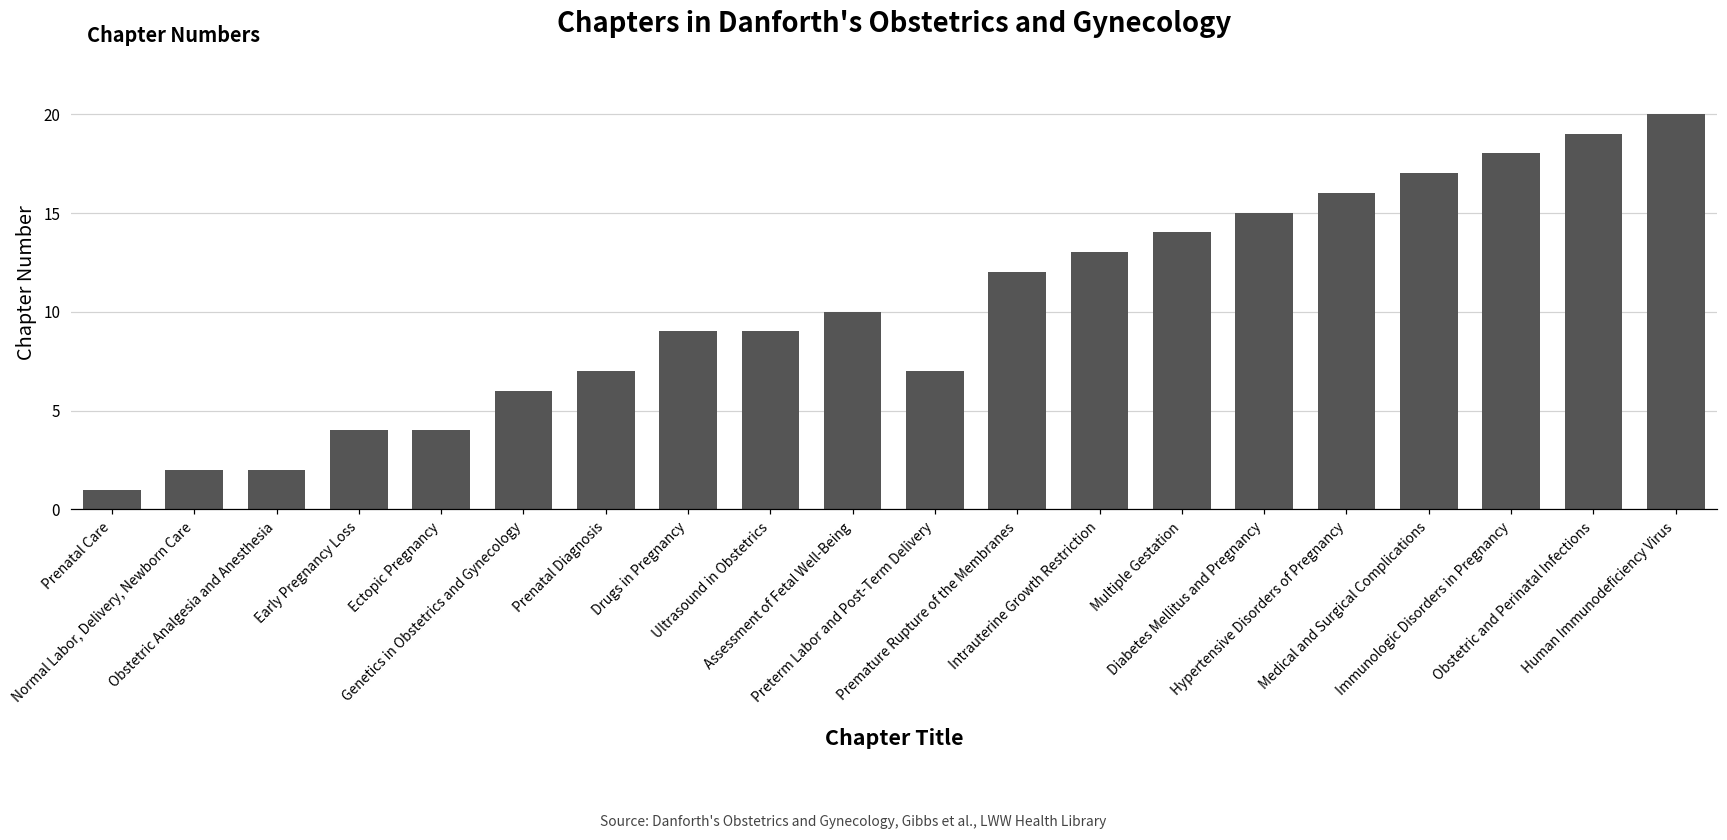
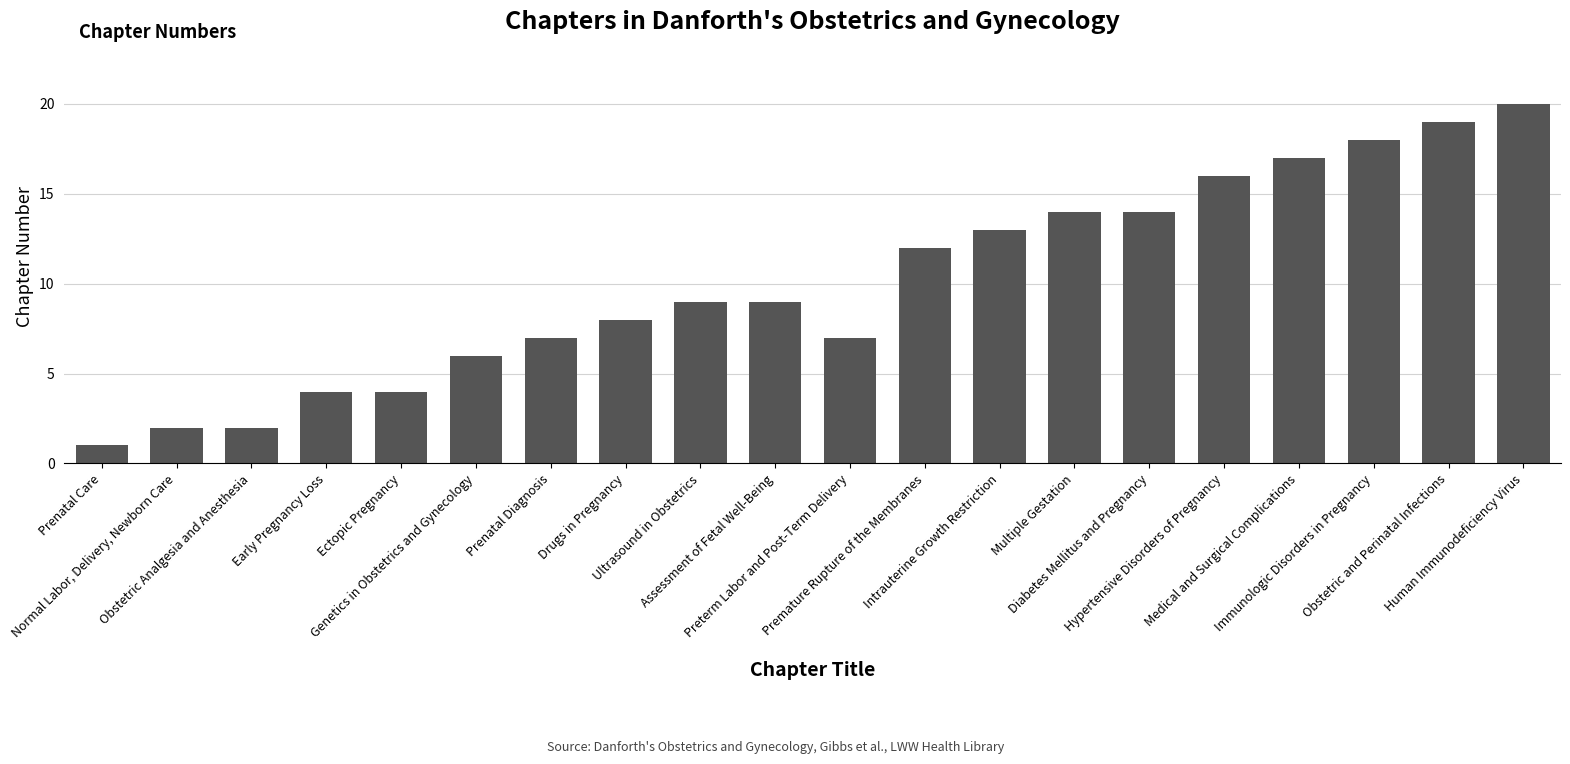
  {
    "Prenatal Care": 1,
    "Normal Labor, Delivery, Newborn Care": 2,
    "Obstetric Analgesia and Anesthesia": 2,
    "Early Pregnancy Loss": 4,
    "Ectopic Pregnancy": 4,
    "Genetics in Obstetrics and Gynecology": 6,
    "Prenatal Diagnosis": 7,
-   "Drugs in Pregnancy": 9,
+   "Drugs in Pregnancy": 8,
    "Ultrasound in Obstetrics": 9,
-   "Assessment of Fetal Well-Being": 10,
+   "Assessment of Fetal Well-Being": 9,
    "Preterm Labor and Post-Term Delivery": 7,
    "Premature Rupture of the Membranes": 12,
    "Intrauterine Growth Restriction": 13,
    "Multiple Gestation": 14,
-   "Diabetes Mellitus and Pregnancy": 15,
+   "Diabetes Mellitus and Pregnancy": 14,
    "Hypertensive Disorders of Pregnancy": 16,
    "Medical and Surgical Complications": 17,
    "Immunologic Disorders in Pregnancy": 18,
    "Obstetric and Perinatal Infections": 19,
    "Human Immunodeficiency Virus": 20
  }
